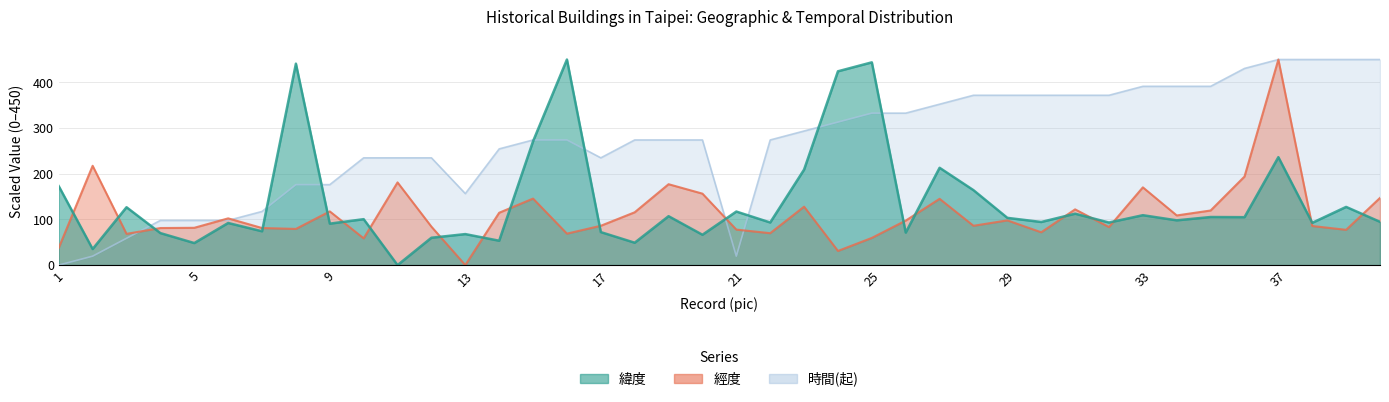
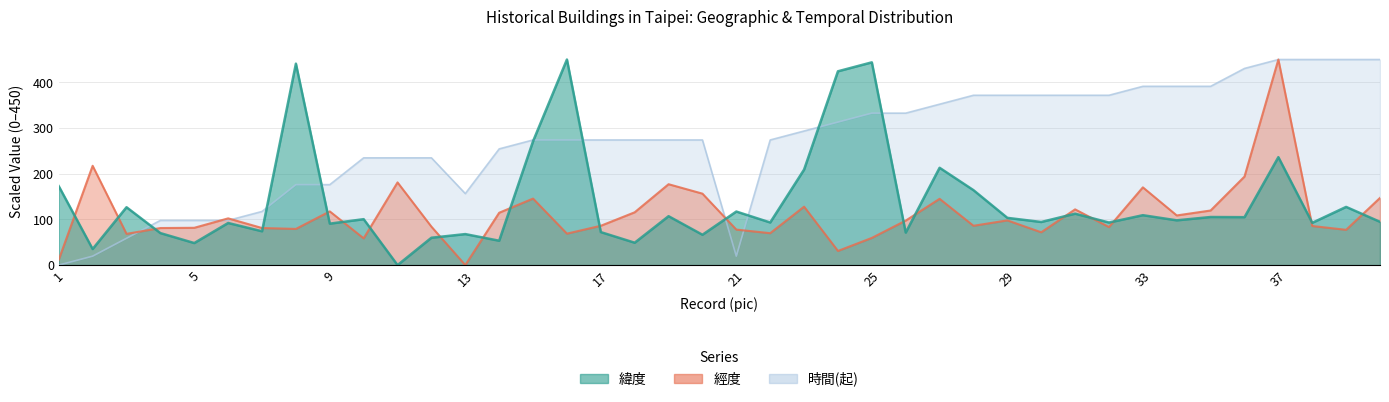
  {
    "時間(起)": {
      "1": 0,
      "5": 100,
      "9": 180,
      "13": 160,
-     "17": 230,
+     "17": 270,
      "21": 20,
      "25": 330,
      "29": 370,
      "33": 390
    },
    "經度": {
-     "1": 40,
+     "1": 10,
      "5": 80,
      "9": 120,
      "13": 0,
      "17": 90,
      "21": 80,
      "25": 60,
      "33": 170
    },
    "緯度": {
      "1": 170,
      "5": 50,
      "9": 90,
      "13": 70,
      "17": 70,
      "21": 120,
      "25": 440,
      "33": 110,
      "37": 240
    }
  }
